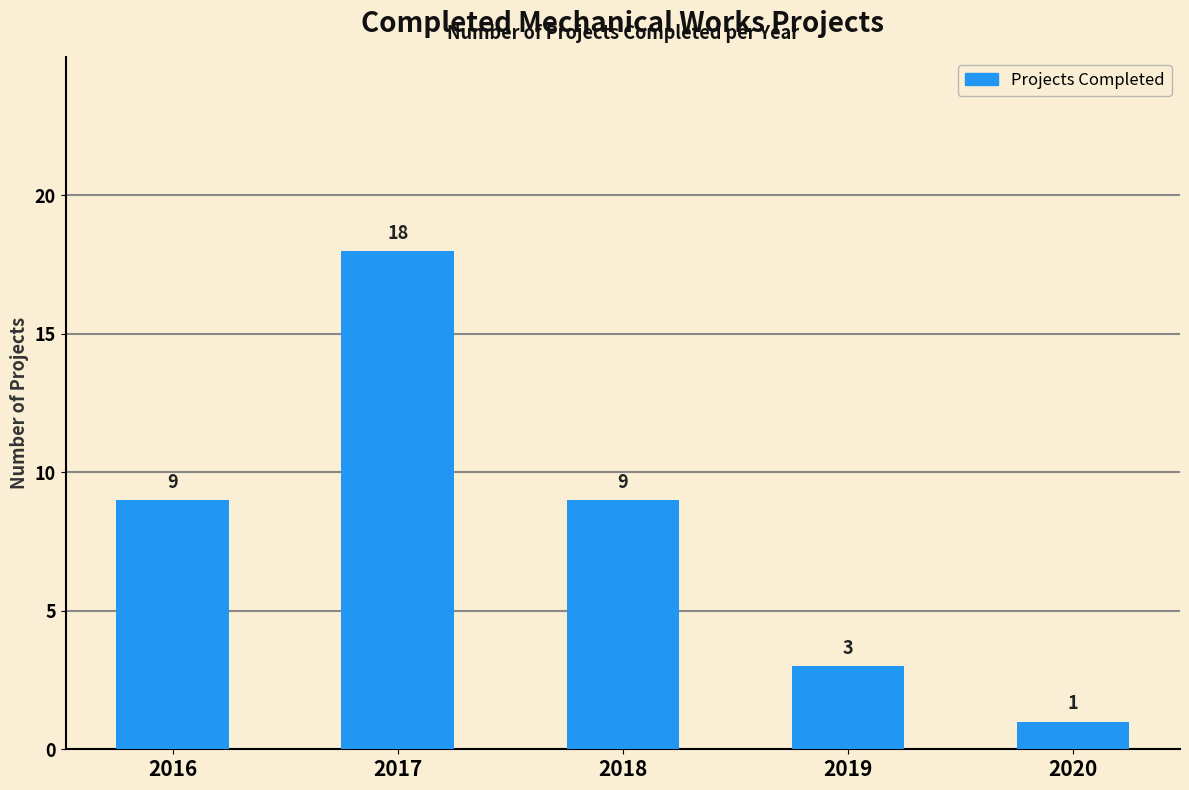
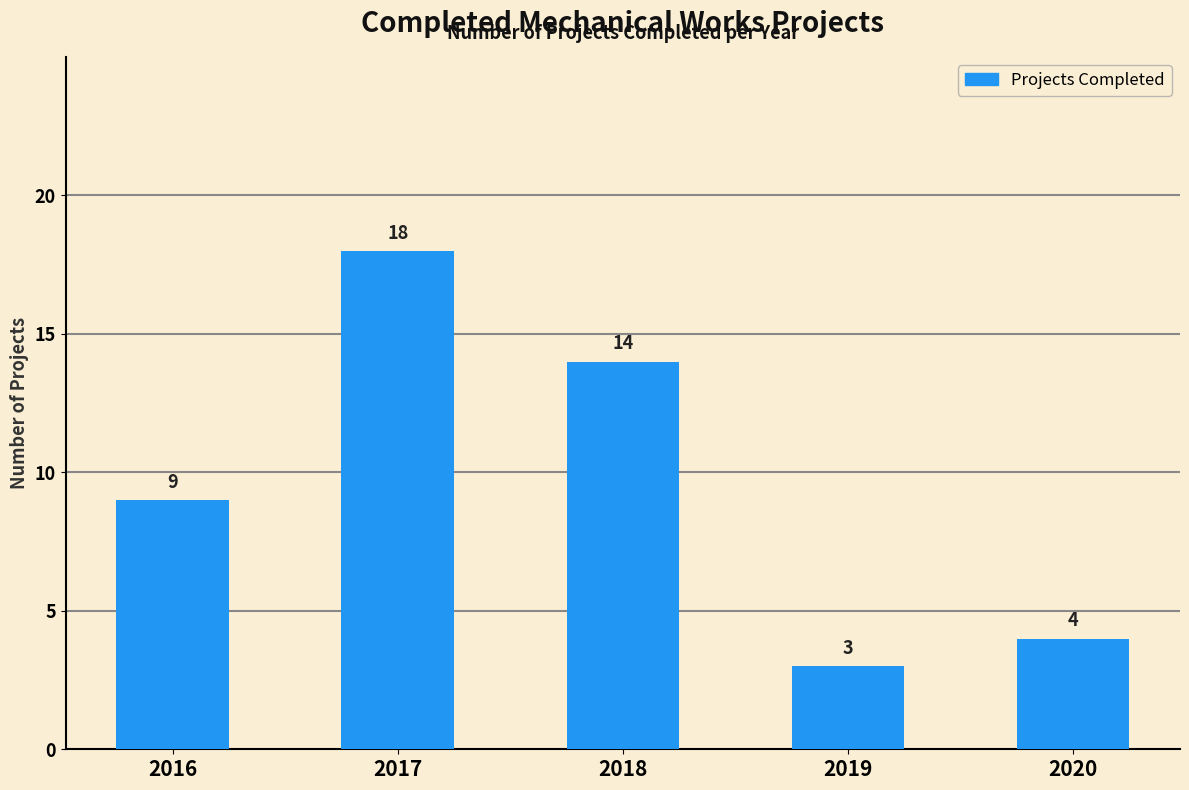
  {
    "2016": 9,
    "2017": 18,
-   "2018": 9,
+   "2018": 14,
    "2019": 3,
-   "2020": 1
+   "2020": 4
  }
